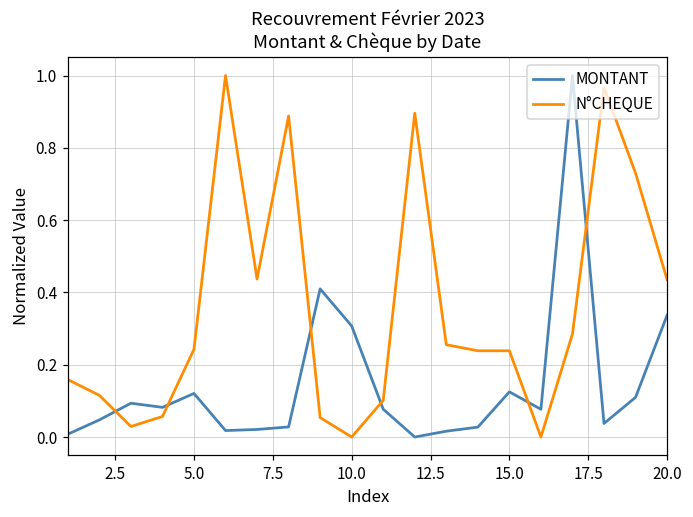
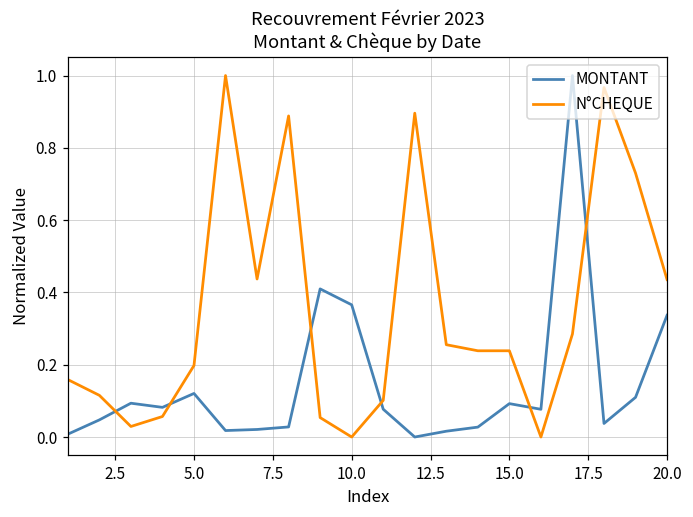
  {
    "MONTANT": {
      "5.0": 0.12,
-     "10.0": 0.31,
-     "15.0": 0.12,
+     "10.0": 0.37,
+     "15.0": 0.09,
      "20.0": 0.34
    },
    "N°CHEQUE": {
-     "5.0": 0.24,
+     "5.0": 0.20,
      "10.0": 0.00,
      "15.0": 0.24,
      "20.0": 0.44
    }
  }
